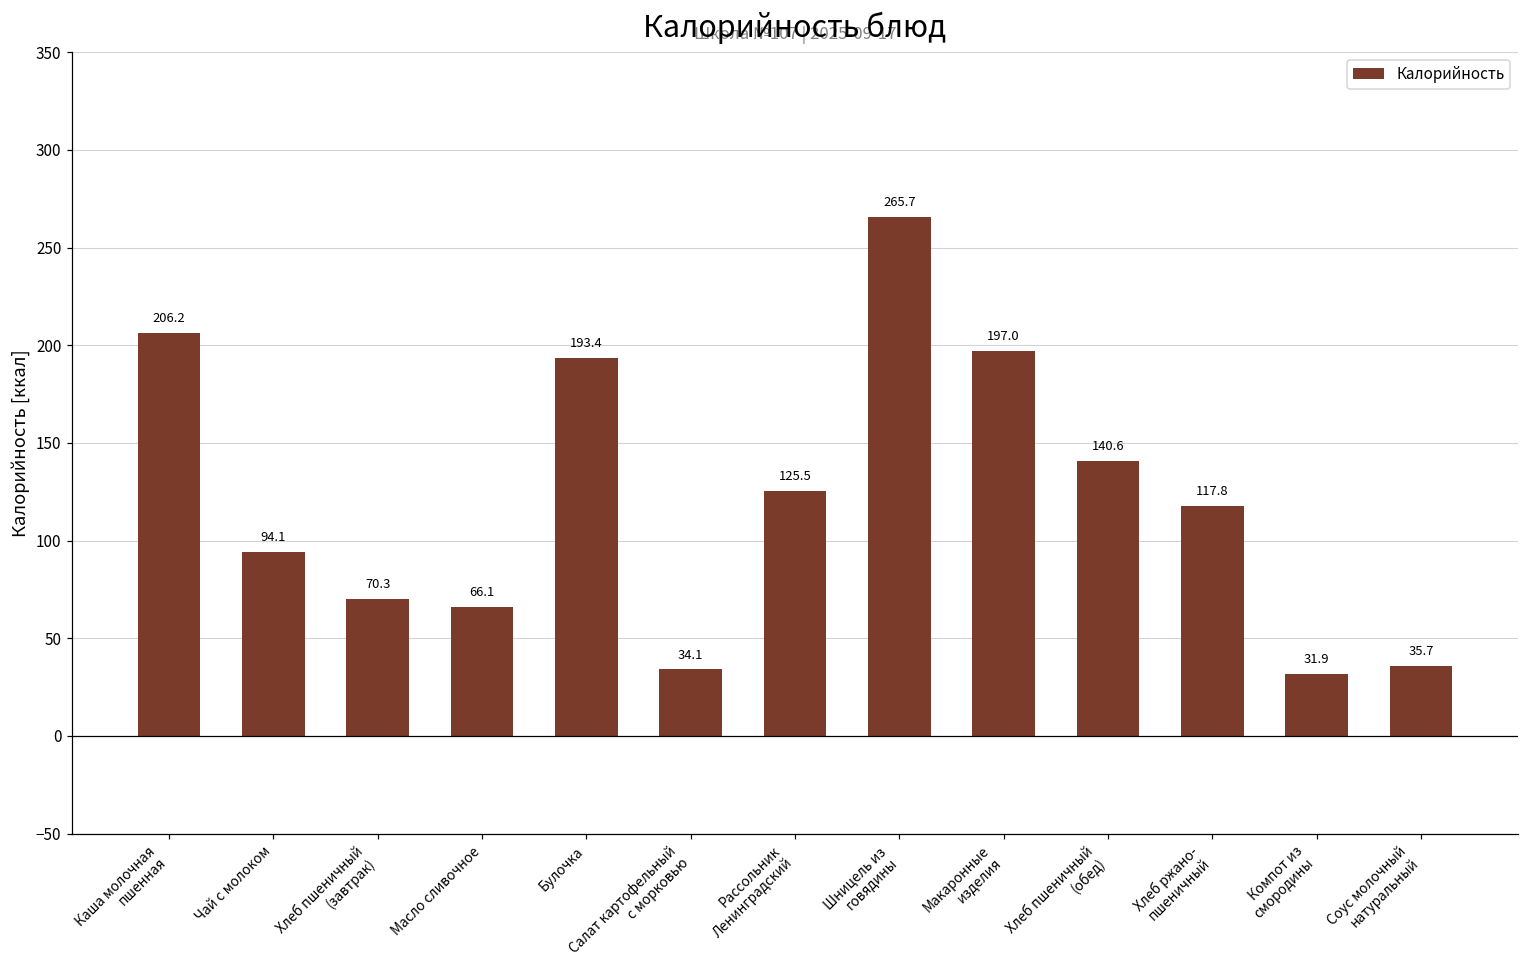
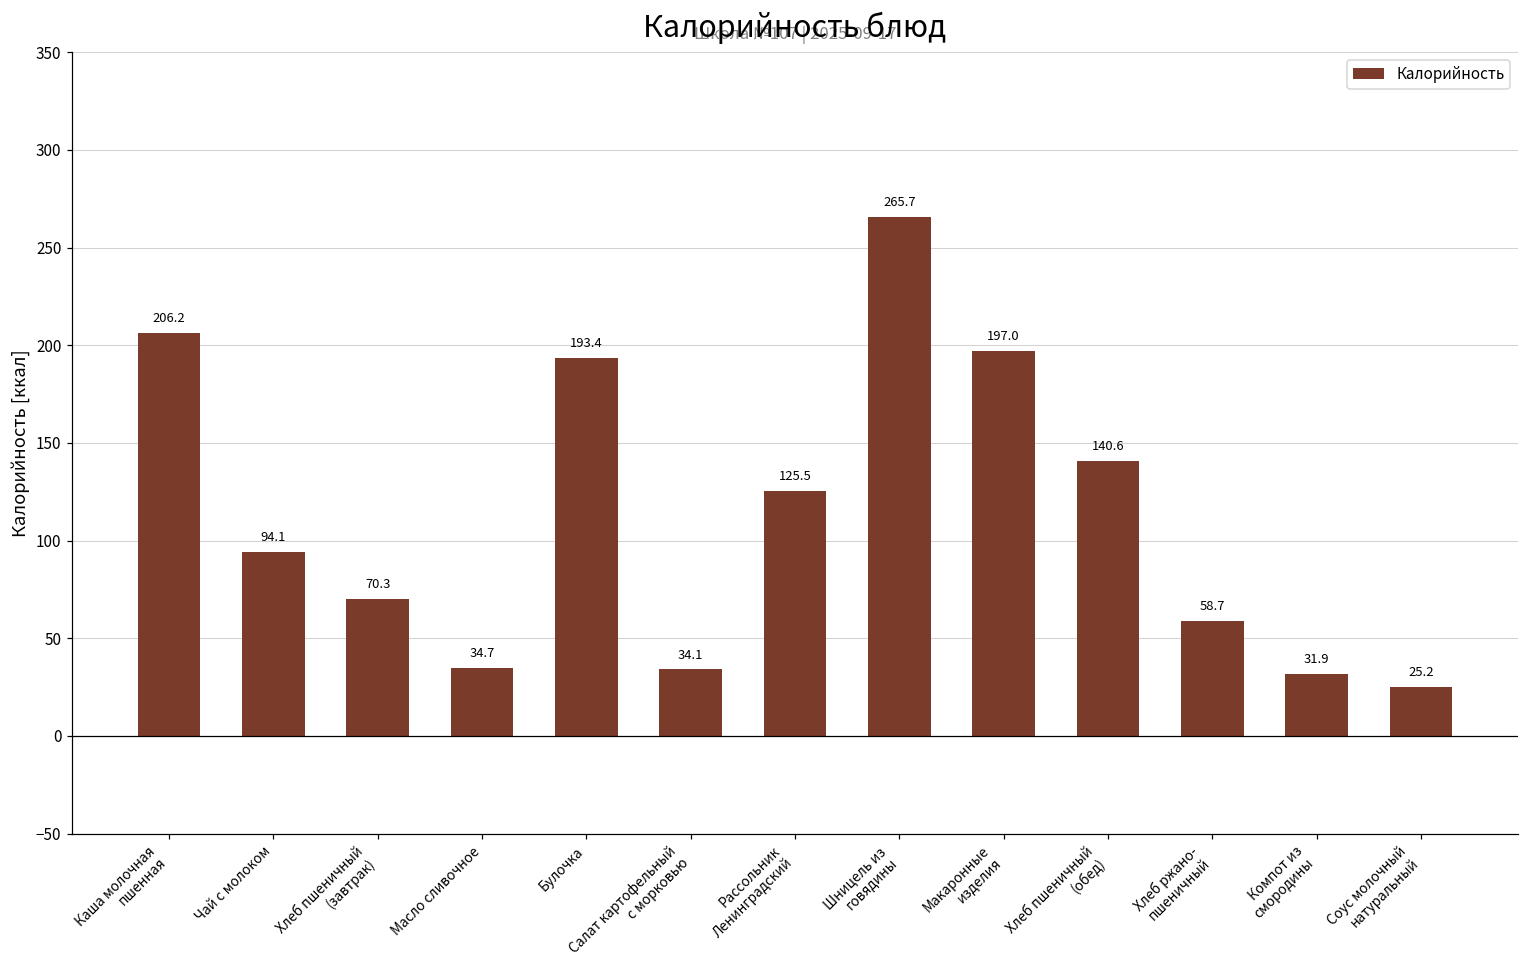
  {
    "Каша молочная пшенная": 206.2,
    "Чай с молоком": 94.1,
    "Хлеб пшеничный (завтрак)": 70.3,
-   "Масло сливочное": 66.1,
+   "Масло сливочное": 34.7,
    "Булочка": 193.4,
    "Салат картофельный с морковью": 34.1,
    "Рассольник Ленинградский": 125.5,
    "Шницель из говядины": 265.7,
    "Макаронные изделия": 197.0,
    "Хлеб пшеничный (обед)": 140.6,
-   "Хлеб ржано- пшеничный": 117.8,
+   "Хлеб ржано- пшеничный": 58.7,
    "Компот из смородины": 31.9,
-   "Соус молочный натуральный": 35.7
+   "Соус молочный натуральный": 25.2
  }
